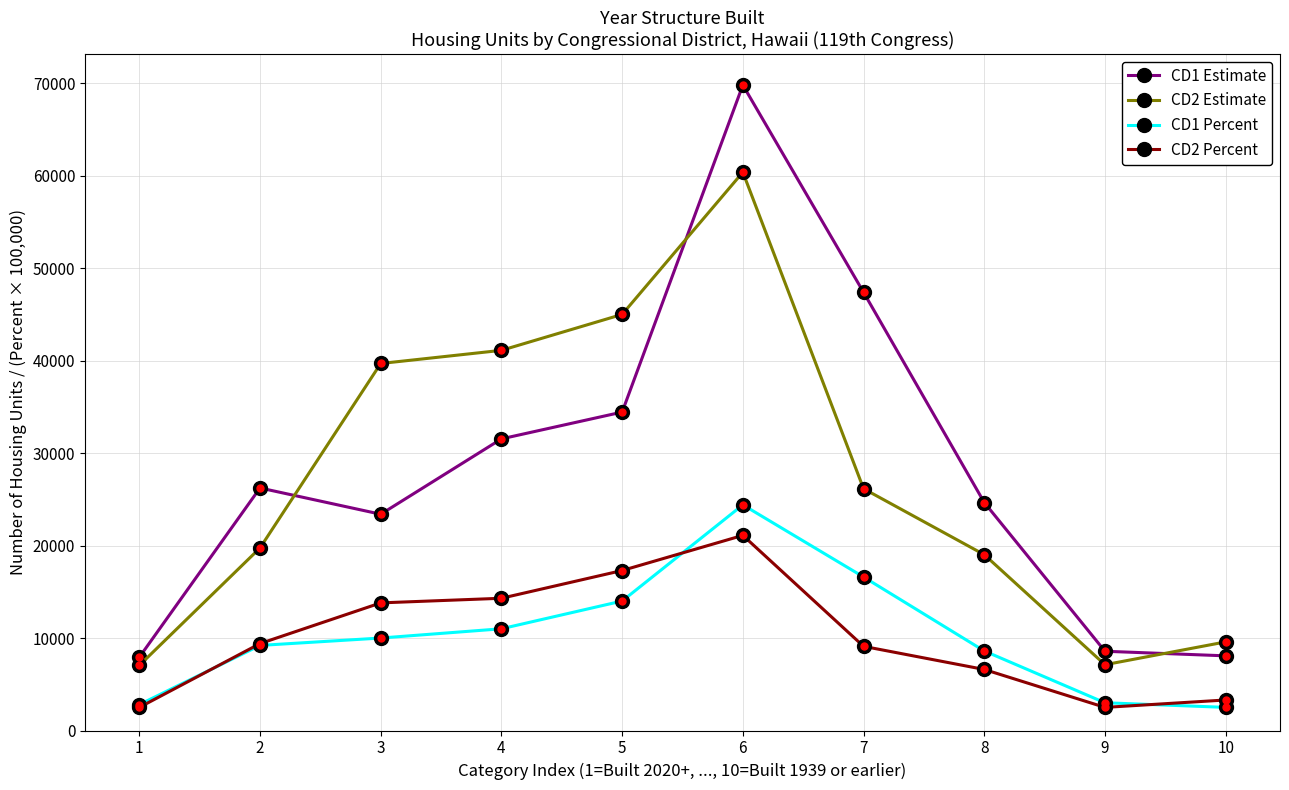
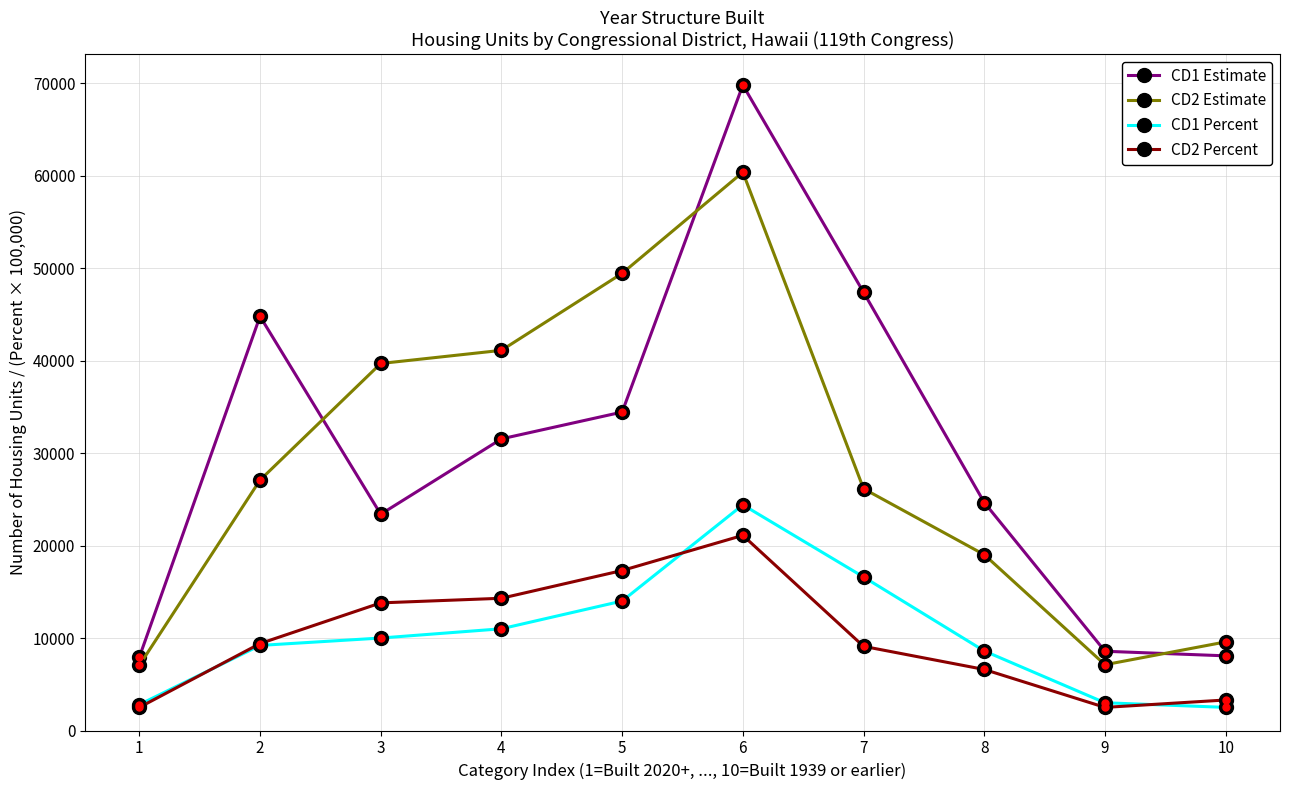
  {
    "CD1 Estimate": {
      "1": 8000,
-     "2": 26000,
+     "2": 45000,
      "3": 23000,
      "4": 32000,
      "5": 34000,
      "6": 70000,
      "7": 47000,
      "8": 25000,
      "9": 9000,
      "10": 8000
    },
    "CD2 Estimate": {
      "1": 7000,
-     "2": 20000,
+     "2": 27000,
      "3": 40000,
      "4": 41000,
-     "5": 45000,
+     "5": 49000,
      "6": 60000,
      "7": 26000,
      "8": 19000,
      "9": 7000,
      "10": 10000
    },
    "CD1 Percent": {
      "1": 3000,
      "3": 10000,
      "4": 11000,
      "5": 14000,
      "6": 24000,
      "7": 17000,
      "8": 9000,
      "9": 3000,
      "10": 3000
    },
    "CD2 Percent": {
      "1": 3000,
      "3": 14000,
      "4": 14000,
      "5": 17000,
      "6": 21000,
      "7": 9000,
      "8": 7000,
      "9": 3000,
      "10": 3000
    }
  }
